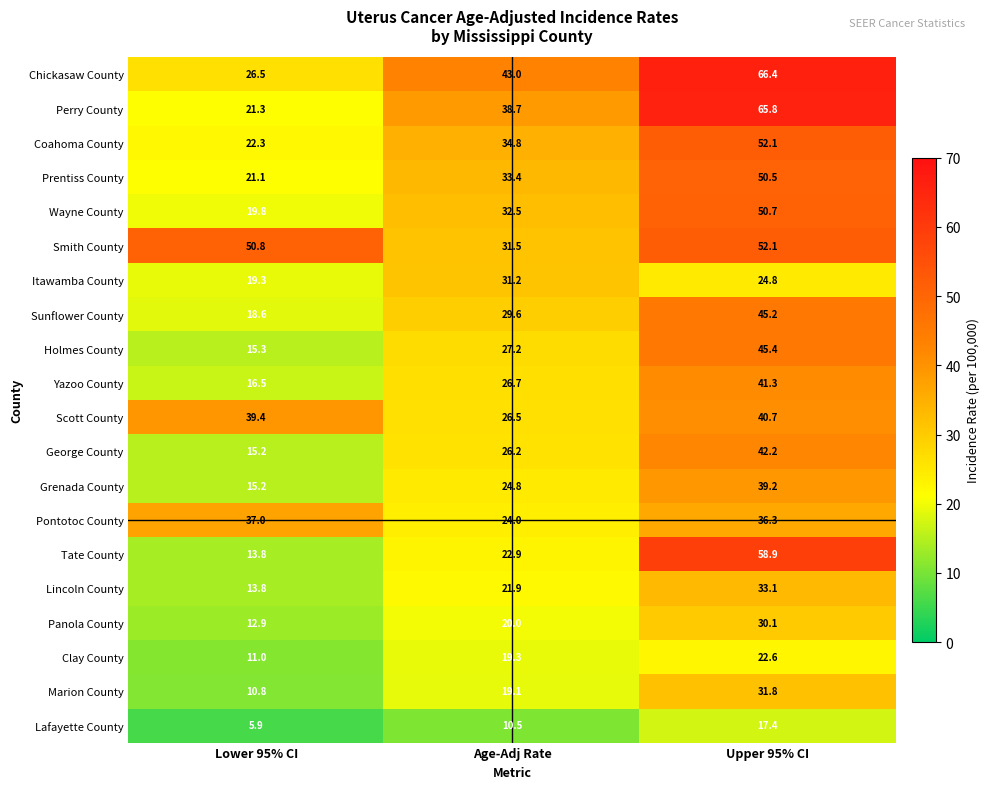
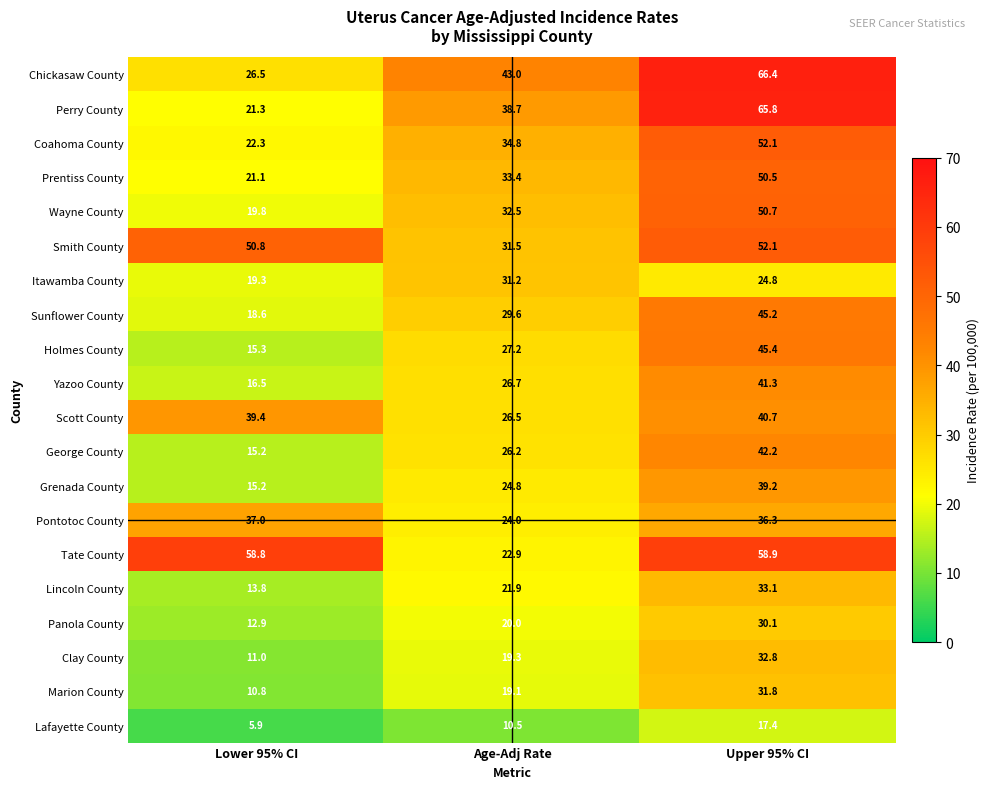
  {
    "Chickasaw County": {
      "Lower 95% CI": 26.5,
      "Age-Adj Rate": 43.0,
      "Upper 95% CI": 66.4
    },
    "Perry County": {
      "Lower 95% CI": 21.3,
      "Age-Adj Rate": 38.7,
      "Upper 95% CI": 65.8
    },
    "Coahoma County": {
      "Lower 95% CI": 22.3,
      "Age-Adj Rate": 34.8,
      "Upper 95% CI": 52.1
    },
    "Prentiss County": {
      "Lower 95% CI": 21.1,
      "Age-Adj Rate": 33.4,
      "Upper 95% CI": 50.5
    },
    "Wayne County": {
      "Lower 95% CI": 19.8,
      "Age-Adj Rate": 32.5,
      "Upper 95% CI": 50.7
    },
    "Smith County": {
      "Lower 95% CI": 50.8,
      "Age-Adj Rate": 31.5,
      "Upper 95% CI": 52.1
    },
    "Itawamba County": {
      "Lower 95% CI": 19.3,
      "Age-Adj Rate": 31.2,
      "Upper 95% CI": 24.8
    },
    "Sunflower County": {
      "Lower 95% CI": 18.6,
      "Age-Adj Rate": 29.6,
      "Upper 95% CI": 45.2
    },
    "Holmes County": {
      "Lower 95% CI": 15.3,
      "Age-Adj Rate": 27.2,
      "Upper 95% CI": 45.4
    },
    "Yazoo County": {
      "Lower 95% CI": 16.5,
      "Age-Adj Rate": 26.7,
      "Upper 95% CI": 41.3
    },
    "Scott County": {
      "Lower 95% CI": 39.4,
      "Age-Adj Rate": 26.5,
      "Upper 95% CI": 40.7
    },
    "George County": {
      "Lower 95% CI": 15.2,
      "Age-Adj Rate": 26.2,
      "Upper 95% CI": 42.2
    },
    "Grenada County": {
      "Lower 95% CI": 15.2,
      "Age-Adj Rate": 24.8,
      "Upper 95% CI": 39.2
    },
    "Pontotoc County": {
      "Lower 95% CI": 37.0,
      "Age-Adj Rate": 24.0,
      "Upper 95% CI": 36.3
    },
    "Tate County": {
-     "Lower 95% CI": 13.8,
+     "Lower 95% CI": 58.8,
      "Age-Adj Rate": 22.9,
      "Upper 95% CI": 58.9
    },
    "Lincoln County": {
      "Lower 95% CI": 13.8,
      "Age-Adj Rate": 21.9,
      "Upper 95% CI": 33.1
    },
    "Panola County": {
      "Lower 95% CI": 12.9,
      "Age-Adj Rate": 20.0,
      "Upper 95% CI": 30.1
    },
    "Clay County": {
      "Lower 95% CI": 11.0,
      "Age-Adj Rate": 19.3,
-     "Upper 95% CI": 22.6
+     "Upper 95% CI": 32.8
    },
    "Marion County": {
      "Lower 95% CI": 10.8,
      "Age-Adj Rate": 19.1,
      "Upper 95% CI": 31.8
    },
    "Lafayette County": {
      "Lower 95% CI": 5.9,
      "Age-Adj Rate": 10.5,
      "Upper 95% CI": 17.4
    }
  }
